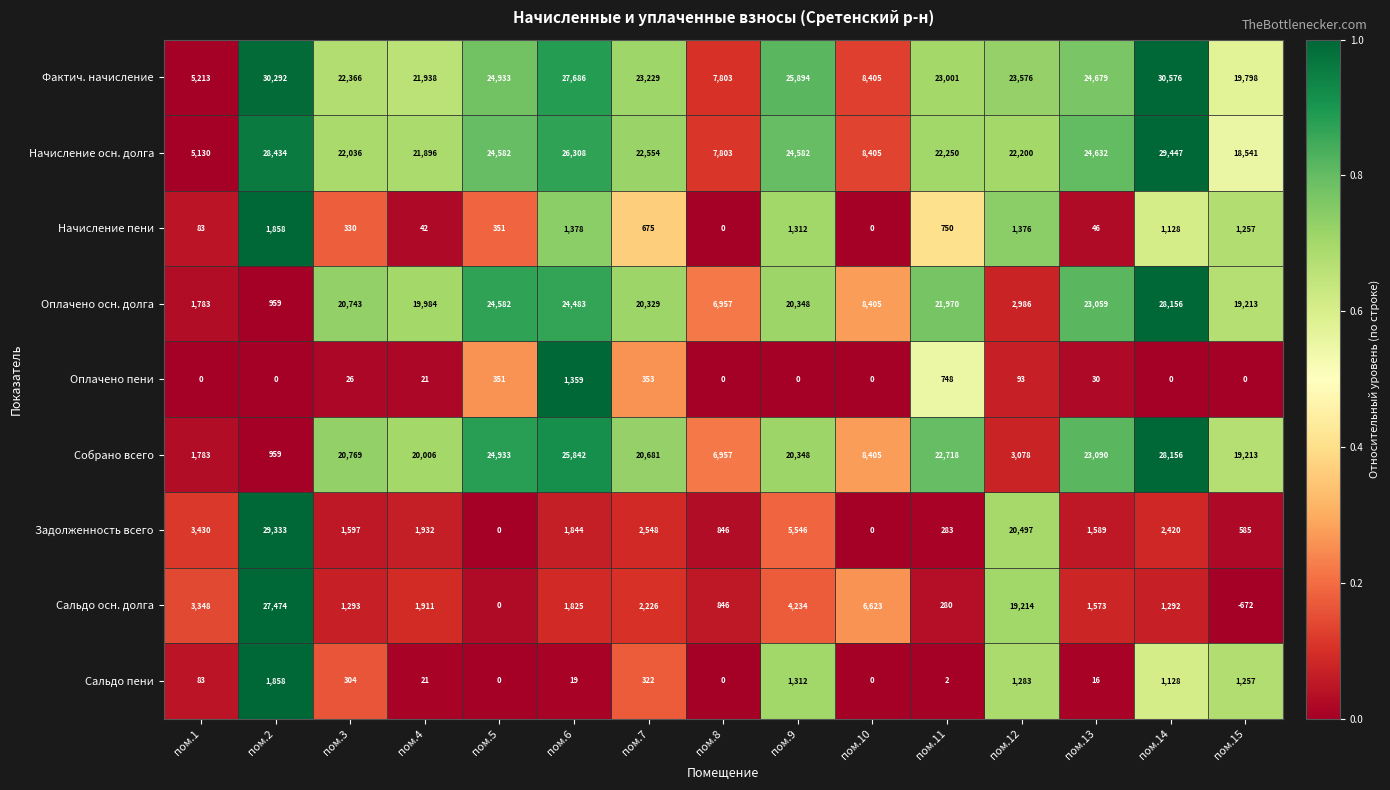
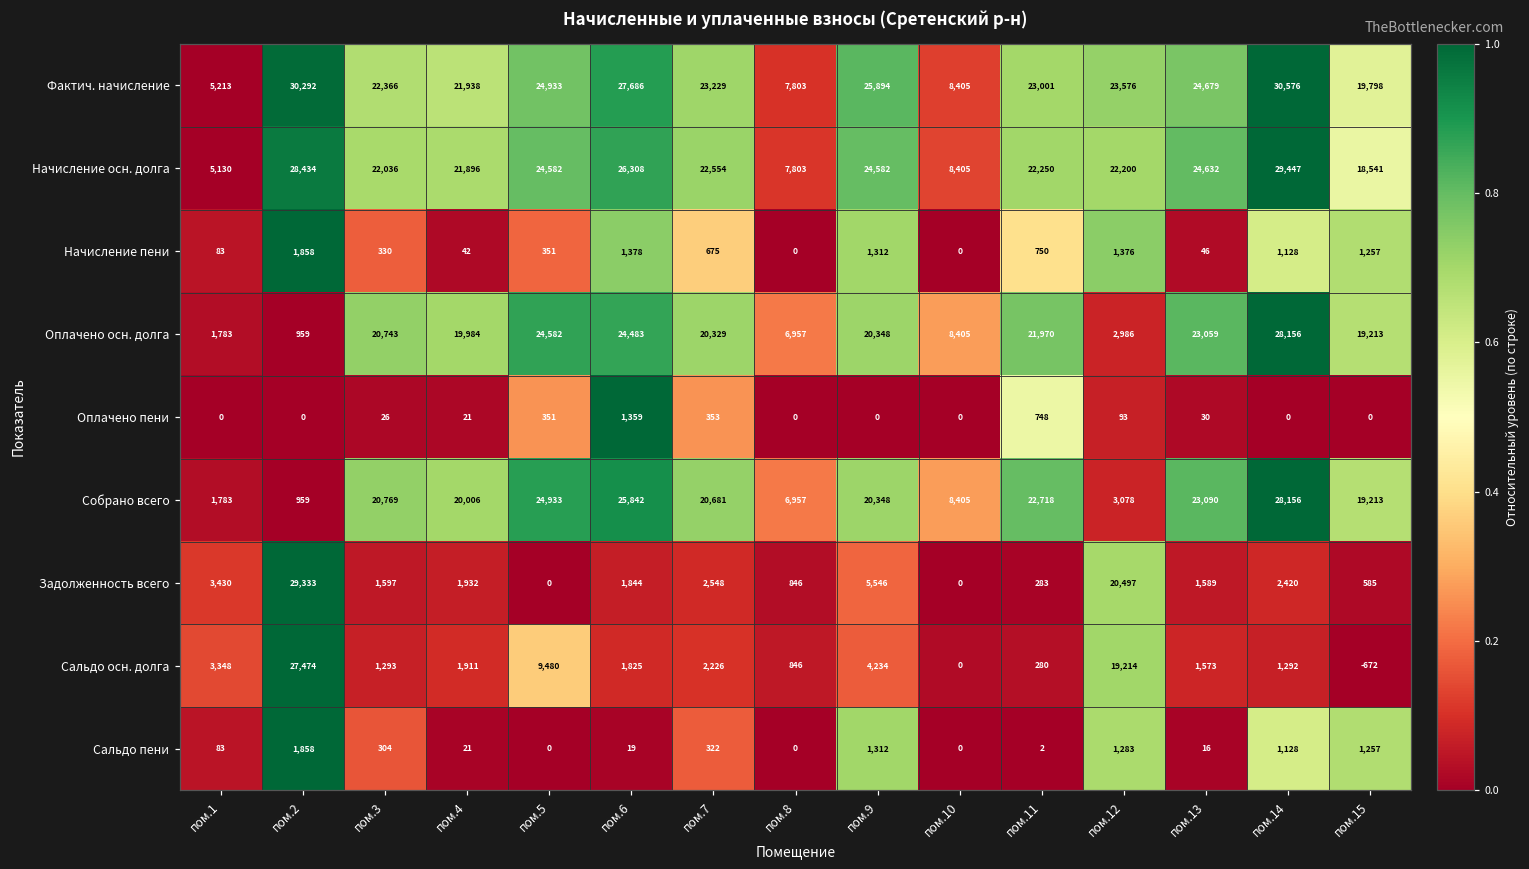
  {
    "Фактич. начисление": {
      "пом.1": "5,213",
      "пом.2": "30,292",
      "пом.3": "22,366",
      "пом.4": "21,938",
      "пом.5": "24,933",
      "пом.6": "27,686",
      "пом.7": "23,229",
      "пом.8": "7,803",
      "пом.9": "25,894",
      "пом.10": "8,405",
      "пом.11": "23,001",
      "пом.12": "23,576",
      "пом.13": "24,679",
      "пом.14": "30,576",
      "пом.15": "19,798"
    },
    "Начисление осн. долга": {
      "пом.1": "5,130",
      "пом.2": "28,434",
      "пом.3": "22,036",
      "пом.4": "21,896",
      "пом.5": "24,582",
      "пом.6": "26,308",
      "пом.7": "22,554",
      "пом.8": "7,803",
      "пом.9": "24,582",
      "пом.10": "8,405",
      "пом.11": "22,250",
      "пом.12": "22,200",
      "пом.13": "24,632",
      "пом.14": "29,447",
      "пом.15": "18,541"
    },
    "Начисление пени": {
      "пом.1": "83",
      "пом.2": "1,858",
      "пом.3": "330",
      "пом.4": "42",
      "пом.5": "351",
      "пом.6": "1,378",
      "пом.7": "675",
      "пом.8": "0",
      "пом.9": "1,312",
      "пом.10": "0",
      "пом.11": "750",
      "пом.12": "1,376",
      "пом.13": "46",
      "пом.14": "1,128",
      "пом.15": "1,257"
    },
    "Оплачено осн. долга": {
      "пом.1": "1,783",
      "пом.2": "959",
      "пом.3": "20,743",
      "пом.4": "19,984",
      "пом.5": "24,582",
      "пом.6": "24,483",
      "пом.7": "20,329",
      "пом.8": "6,957",
      "пом.9": "20,348",
      "пом.10": "8,405",
      "пом.11": "21,970",
      "пом.12": "2,986",
      "пом.13": "23,059",
      "пом.14": "28,156",
      "пом.15": "19,213"
    },
    "Оплачено пени": {
      "пом.1": "0",
      "пом.2": "0",
      "пом.3": "26",
      "пом.4": "21",
      "пом.5": "351",
      "пом.6": "1,359",
      "пом.7": "353",
      "пом.8": "0",
      "пом.9": "0",
      "пом.10": "0",
      "пом.11": "748",
      "пом.12": "93",
      "пом.13": "30",
      "пом.14": "0",
      "пом.15": "0"
    },
    "Собрано всего": {
      "пом.1": "1,783",
      "пом.2": "959",
      "пом.3": "20,769",
      "пом.4": "20,006",
      "пом.5": "24,933",
      "пом.6": "25,842",
      "пом.7": "20,681",
      "пом.8": "6,957",
      "пом.9": "20,348",
      "пом.10": "8,405",
      "пом.11": "22,718",
      "пом.12": "3,078",
      "пом.13": "23,090",
      "пом.14": "28,156",
      "пом.15": "19,213"
    },
    "Задолженность всего": {
      "пом.1": "3,430",
      "пом.2": "29,333",
      "пом.3": "1,597",
      "пом.4": "1,932",
      "пом.5": "0",
      "пом.6": "1,844",
      "пом.7": "2,548",
      "пом.8": "846",
      "пом.9": "5,546",
      "пом.10": "0",
      "пом.11": "283",
      "пом.12": "20,497",
      "пом.13": "1,589",
      "пом.14": "2,420",
      "пом.15": "585"
    },
    "Сальдо осн. долга": {
      "пом.1": "3,348",
      "пом.2": "27,474",
      "пом.3": "1,293",
      "пом.4": "1,911",
-     "пом.5": "0",
+     "пом.5": "9,480",
      "пом.6": "1,825",
      "пом.7": "2,226",
      "пом.8": "846",
      "пом.9": "4,234",
-     "пом.10": "6,623",
+     "пом.10": "0",
      "пом.11": "280",
      "пом.12": "19,214",
      "пом.13": "1,573",
      "пом.14": "1,292",
      "пом.15": "-672"
    },
    "Сальдо пени": {
      "пом.1": "83",
      "пом.2": "1,858",
      "пом.3": "304",
      "пом.4": "21",
      "пом.5": "0",
      "пом.6": "19",
      "пом.7": "322",
      "пом.8": "0",
      "пом.9": "1,312",
      "пом.10": "0",
      "пом.11": "2",
      "пом.12": "1,283",
      "пом.13": "16",
      "пом.14": "1,128",
      "пом.15": "1,257"
    }
  }
